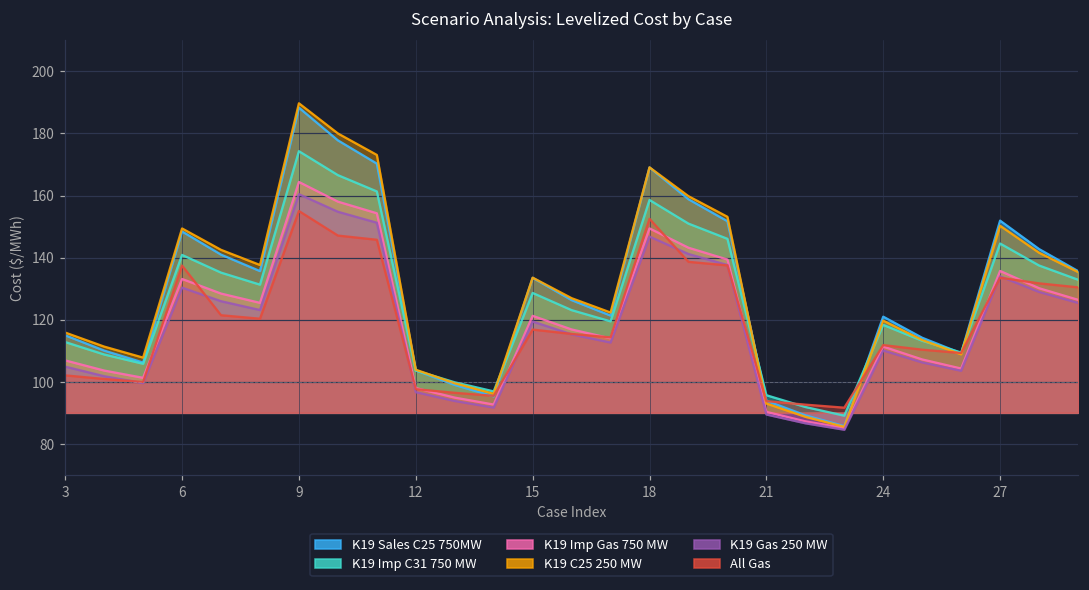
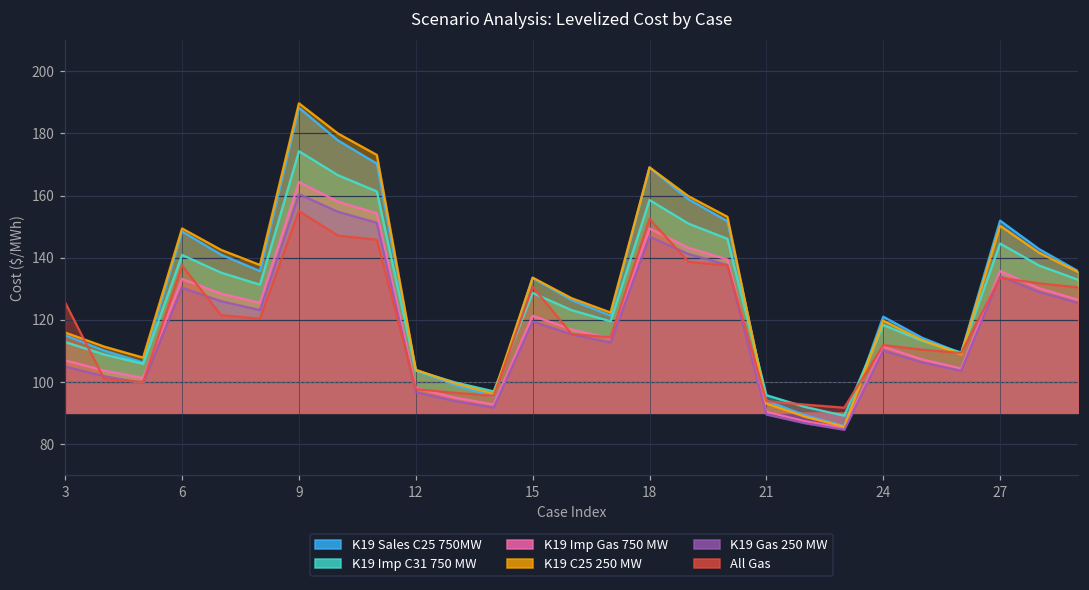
  {
    "All Gas": {
-     "3": 102,
+     "3": 125,
      "6": 137,
      "9": 155,
-     "15": 117,
+     "15": 131,
      "18": 153
    }
  }
